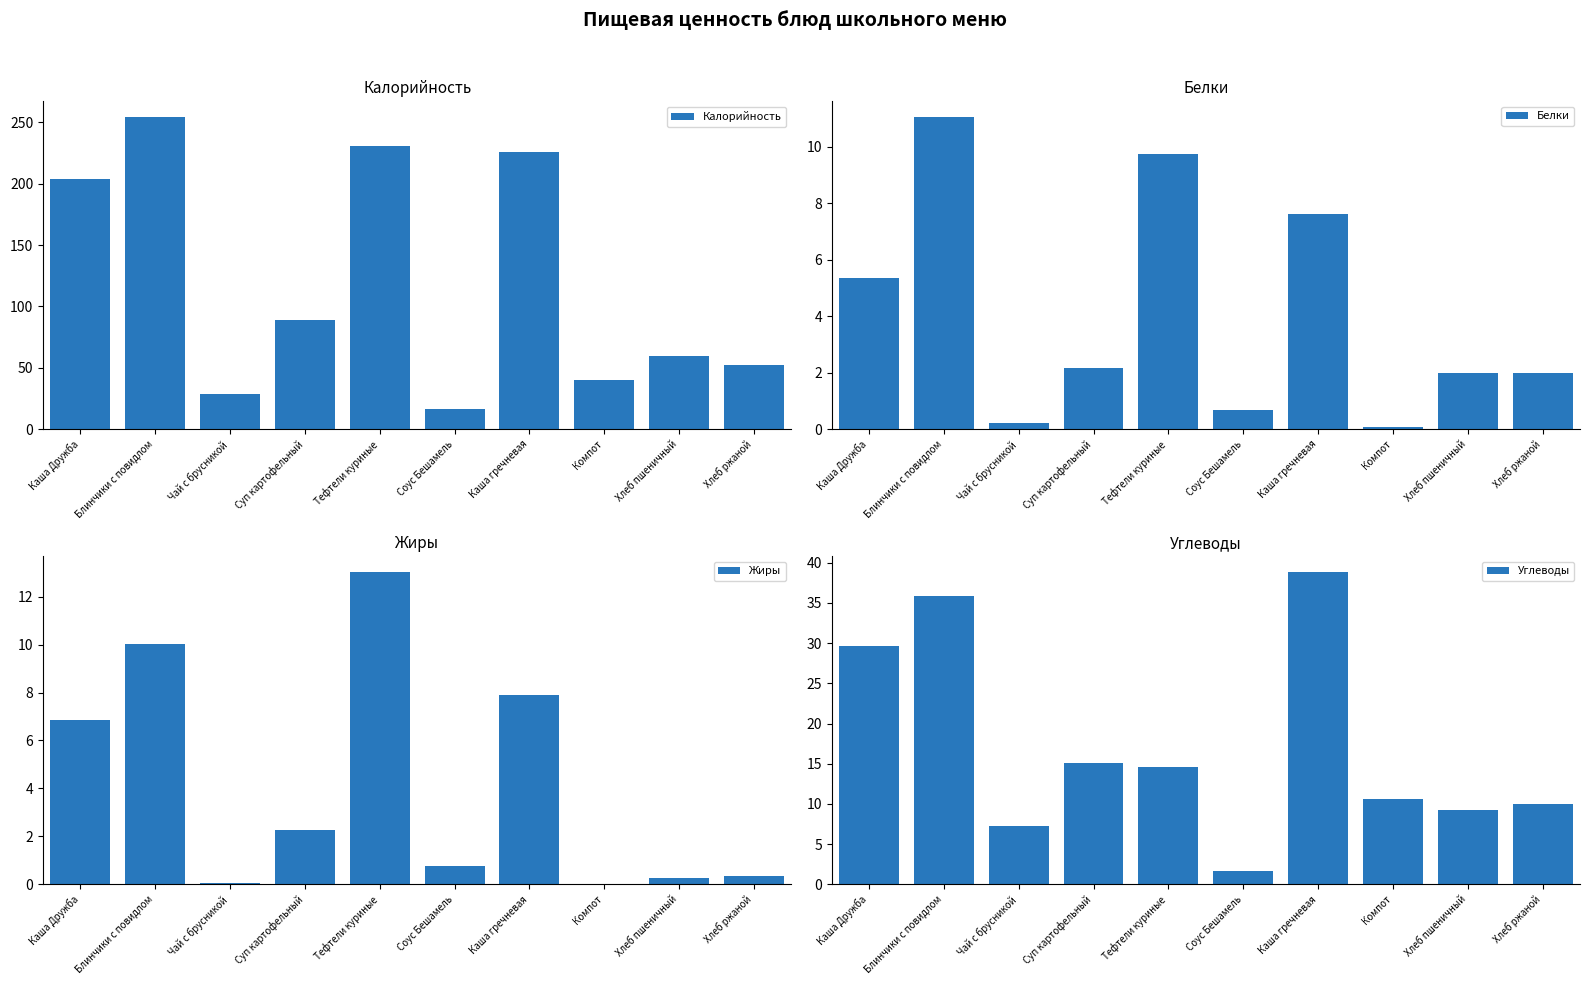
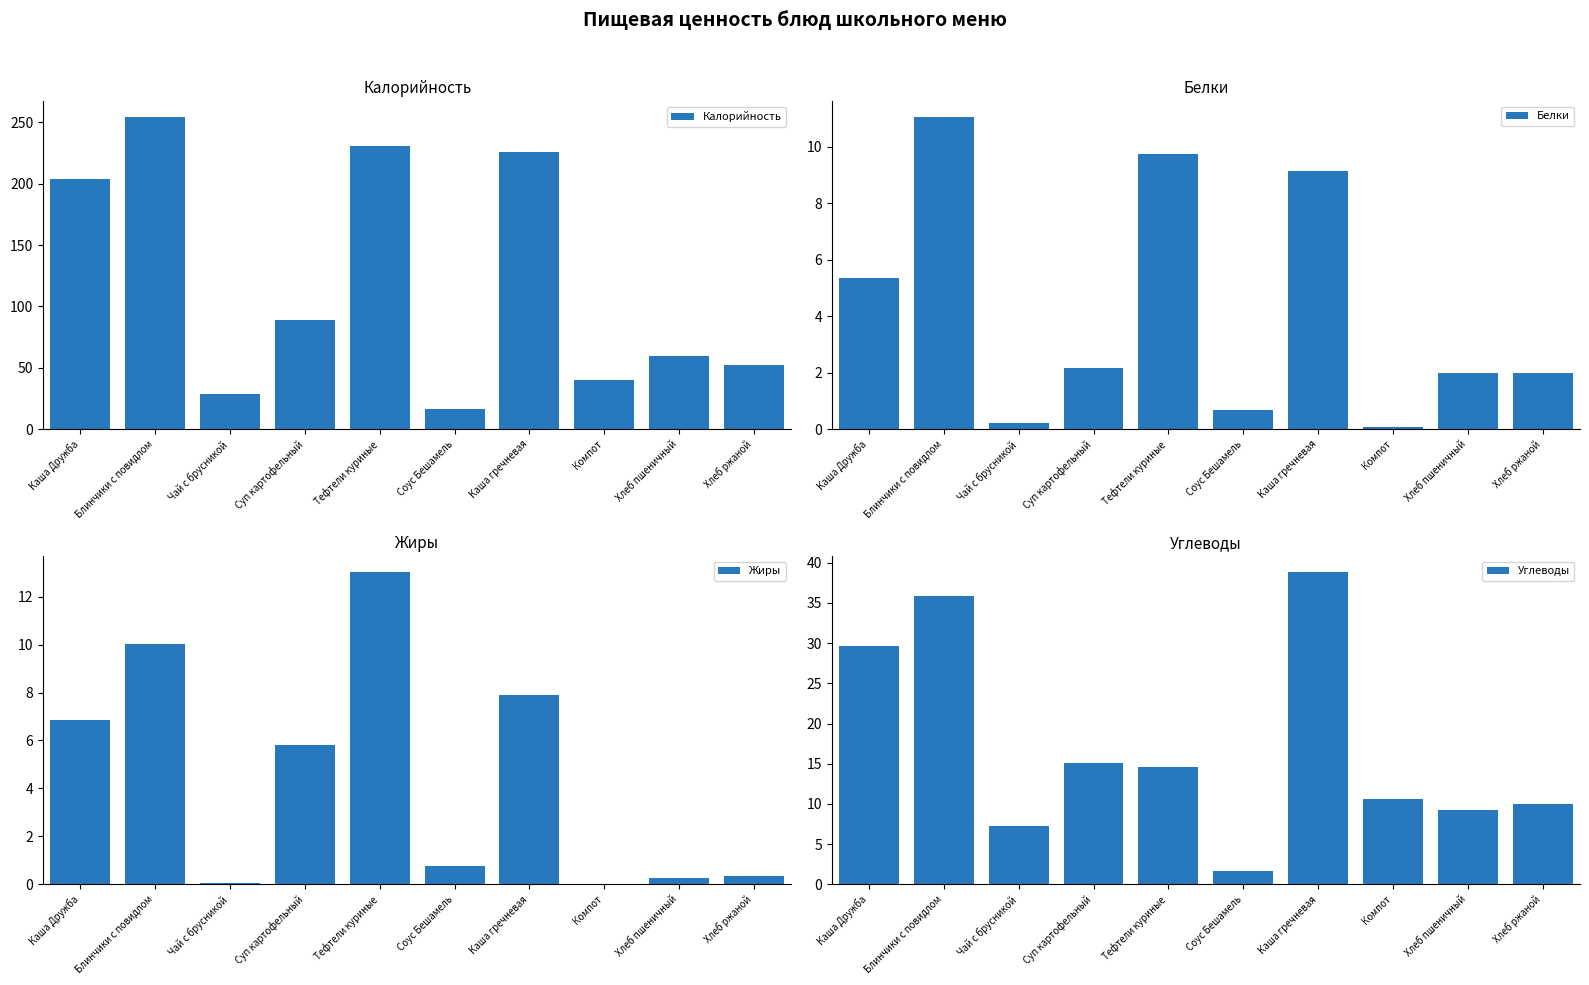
  {
    "Калорийность": {
      "Каша Дружба": 204,
      "Блинчики с повидлом": 254,
      "Чай с брусникой": 29,
      "Суп картофельный": 89,
      "Тефтели куриные": 230,
      "Соус Бешамель": 16,
      "Каша гречневая": 226,
      "Компот": 40,
      "Хлеб пшеничный": 60,
      "Хлеб ржаной": 52
    },
    "Белки": {
      "Каша Дружба": 5.3,
      "Блинчики с повидлом": 11.1,
      "Чай с брусникой": 0.2,
      "Суп картофельный": 2.2,
      "Тефтели куриные": 9.8,
      "Соус Бешамель": 0.7,
-     "Каша гречневая": 7.6,
+     "Каша гречневая": 9.2,
      "Хлеб пшеничный": 2.0,
      "Хлеб ржаной": 2.0
    },
    "Жиры": {
      "Каша Дружба": 6.9,
      "Блинчики с повидлом": 10.0,
-     "Суп картофельный": 2.3,
+     "Суп картофельный": 5.8,
      "Тефтели куриные": 13.0,
      "Соус Бешамель": 0.8,
      "Каша гречневая": 7.9,
      "Компот": 0.0,
      "Хлеб пшеничный": 0.3,
      "Хлеб ржаной": 0.4
    },
    "Углеводы": {
      "Каша Дружба": 30,
      "Блинчики с повидлом": 36,
      "Чай с брусникой": 7,
      "Суп картофельный": 15,
      "Тефтели куриные": 15,
      "Соус Бешамель": 2,
      "Каша гречневая": 39,
      "Компот": 11,
      "Хлеб пшеничный": 9,
      "Хлеб ржаной": 10
    }
  }
